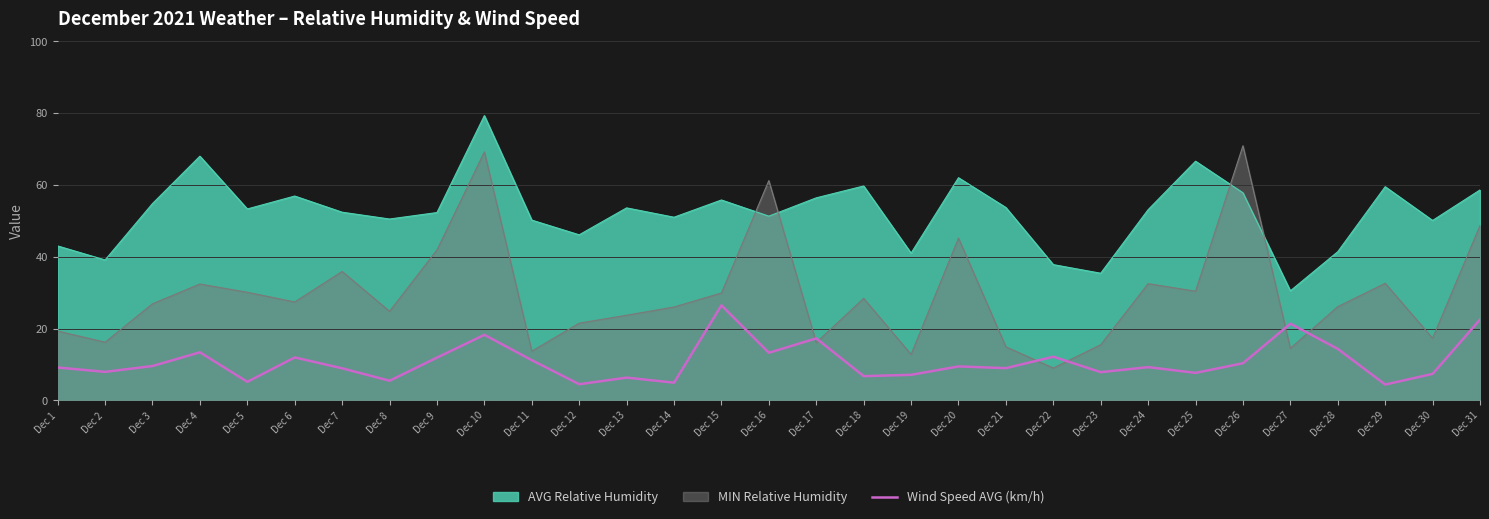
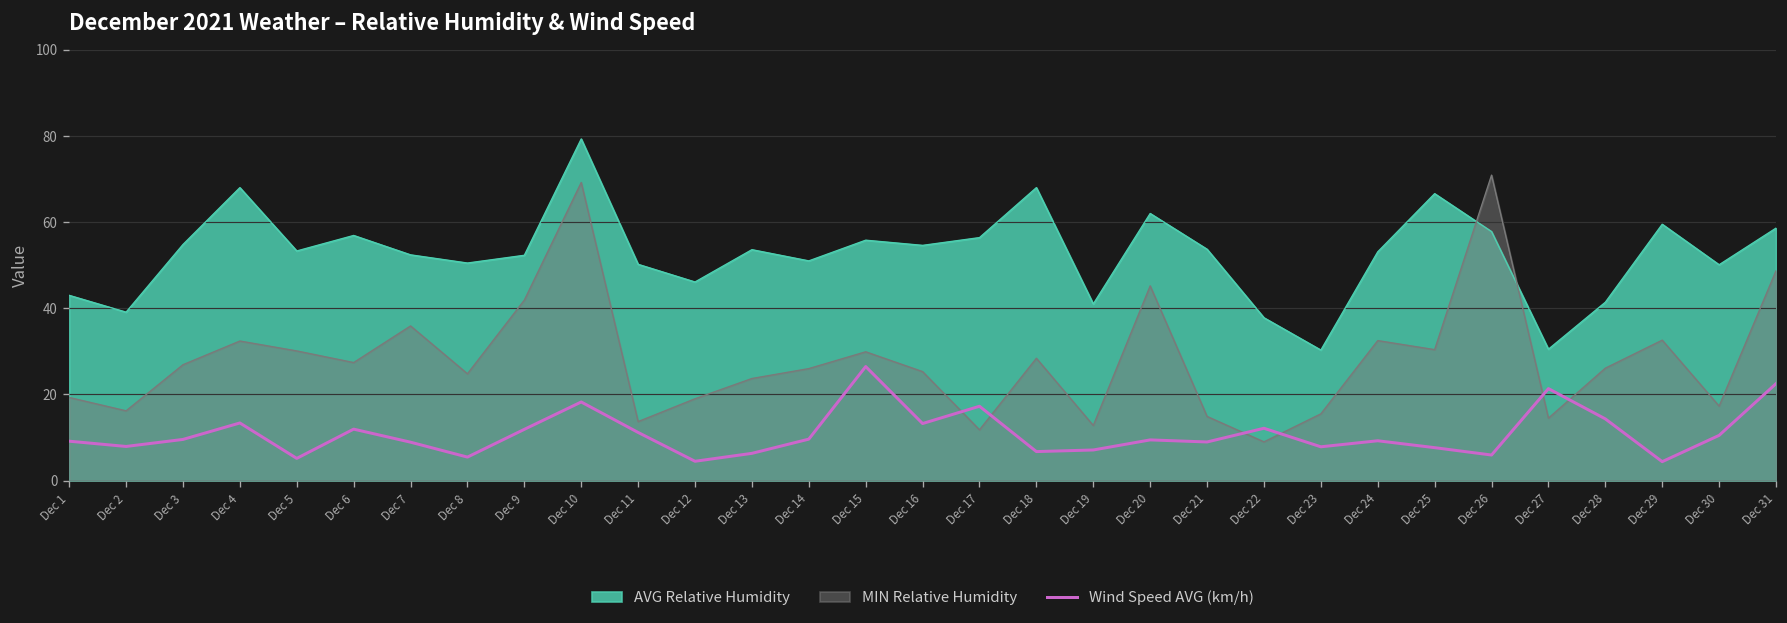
  {
    "AVG Relative Humidity": {
      "Dec 1": 43,
      "Dec 2": 39,
      "Dec 3": 55,
      "Dec 4": 68,
      "Dec 5": 53,
      "Dec 6": 57,
      "Dec 7": 52,
      "Dec 8": 51,
      "Dec 9": 52,
      "Dec 10": 79,
      "Dec 11": 50,
      "Dec 12": 46,
      "Dec 13": 54,
      "Dec 14": 51,
      "Dec 15": 56,
-     "Dec 16": 51,
+     "Dec 16": 55,
      "Dec 17": 56,
-     "Dec 18": 60,
+     "Dec 18": 68,
      "Dec 19": 41,
      "Dec 20": 62,
      "Dec 21": 54,
      "Dec 22": 38,
-     "Dec 23": 35,
+     "Dec 23": 30,
      "Dec 24": 53,
      "Dec 25": 67,
      "Dec 26": 58,
      "Dec 27": 31,
      "Dec 28": 41,
      "Dec 29": 60,
      "Dec 30": 50,
      "Dec 31": 59
    },
    "MIN Relative Humidity": {
      "Dec 1": 19,
      "Dec 2": 16,
      "Dec 3": 27,
      "Dec 4": 32,
      "Dec 5": 30,
      "Dec 6": 27,
      "Dec 7": 36,
      "Dec 8": 25,
      "Dec 9": 42,
      "Dec 10": 69,
      "Dec 11": 14,
-     "Dec 12": 22,
+     "Dec 12": 19,
      "Dec 13": 24,
      "Dec 14": 26,
      "Dec 15": 30,
-     "Dec 16": 61,
-     "Dec 17": 16,
+     "Dec 16": 25,
+     "Dec 17": 12,
      "Dec 18": 28,
      "Dec 19": 13,
      "Dec 20": 45,
      "Dec 21": 15,
      "Dec 22": 9,
      "Dec 23": 16,
      "Dec 24": 33,
      "Dec 25": 30,
      "Dec 26": 71,
      "Dec 27": 15,
      "Dec 28": 26,
      "Dec 29": 33,
      "Dec 30": 17,
      "Dec 31": 49
    },
    "Wind Speed AVG (km/h)": {
      "Dec 1": 9,
      "Dec 2": 8,
      "Dec 3": 10,
      "Dec 4": 13,
      "Dec 5": 5,
      "Dec 6": 12,
      "Dec 7": 9,
      "Dec 8": 5,
      "Dec 9": 12,
      "Dec 10": 18,
      "Dec 11": 11,
      "Dec 12": 4,
      "Dec 13": 6,
-     "Dec 14": 5,
+     "Dec 14": 10,
      "Dec 15": 26,
      "Dec 16": 13,
      "Dec 17": 17,
      "Dec 18": 7,
      "Dec 19": 7,
      "Dec 20": 9,
      "Dec 21": 9,
      "Dec 22": 12,
      "Dec 23": 8,
      "Dec 24": 9,
      "Dec 25": 8,
-     "Dec 26": 10,
+     "Dec 26": 6,
      "Dec 27": 21,
      "Dec 28": 14,
      "Dec 29": 4,
-     "Dec 30": 7,
+     "Dec 30": 11,
      "Dec 31": 23
    }
  }
